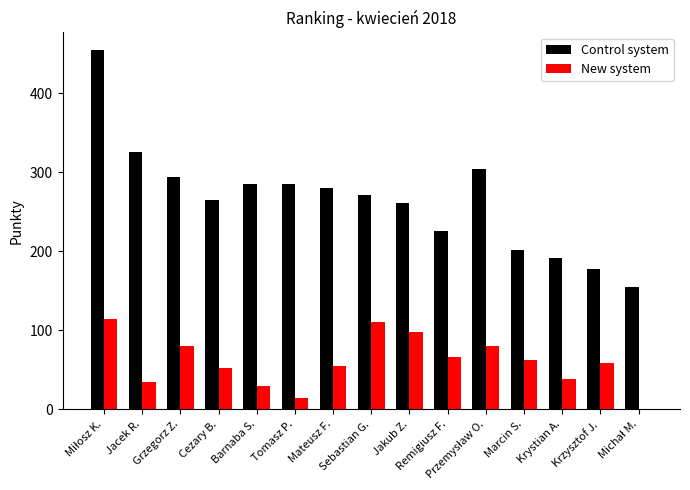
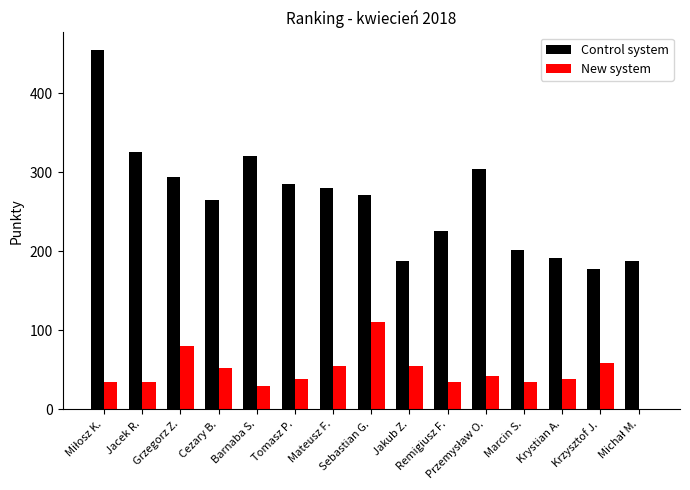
  {
    "Control system": {
      "Miłosz K.": 450,
      "Jacek R.": 330,
      "Grzegorz Z.": 290,
      "Cezary B.": 270,
-     "Barnaba S.": 290,
+     "Barnaba S.": 320,
      "Tomasz P.": 290,
      "Mateusz F.": 280,
      "Sebastian G.": 270,
-     "Jakub Z.": 260,
+     "Jakub Z.": 190,
      "Remigiusz F.": 230,
      "Przemysław O.": 300,
      "Marcin S.": 200,
      "Krystian A.": 190,
      "Krzysztof J.": 180,
-     "Michał M.": 160
+     "Michał M.": 190
    },
    "New system": {
-     "Miłosz K.": 110,
+     "Miłosz K.": 40,
      "Jacek R.": 40,
      "Grzegorz Z.": 80,
      "Cezary B.": 50,
      "Barnaba S.": 30,
-     "Tomasz P.": 20,
+     "Tomasz P.": 40,
      "Mateusz F.": 60,
      "Sebastian G.": 110,
-     "Jakub Z.": 100,
-     "Remigiusz F.": 70,
-     "Przemysław O.": 80,
-     "Marcin S.": 60,
+     "Jakub Z.": 60,
+     "Remigiusz F.": 40,
+     "Przemysław O.": 40,
+     "Marcin S.": 40,
      "Krystian A.": 40,
      "Krzysztof J.": 60,
      "Michał M.": 0
    }
  }
